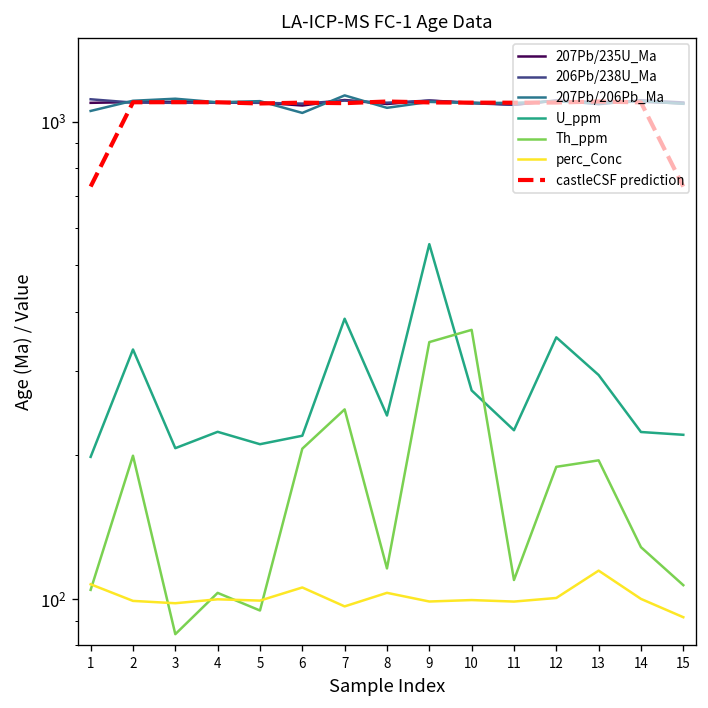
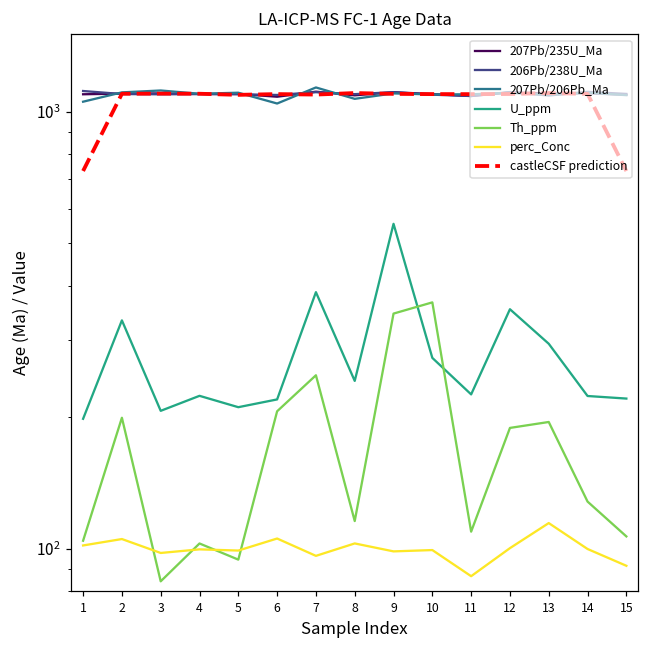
  {
    "207Pb/235U_Ma": {
      "1": 1100
    },
    "Th_ppm": {
      "1": 105,
      "2": 200,
      "3": 84,
      "4": 103,
      "5": 95,
      "6": 210,
      "7": 250,
      "8": 116,
      "9": 350,
      "10": 370,
      "11": 110,
      "12": 190,
      "13": 200,
      "14": 128,
      "15": 107
    },
    "perc_Conc": {
-     "1": 107,
-     "2": 99,
+     "1": 102,
+     "2": 105,
      "3": 98,
      "4": 100,
      "5": 99,
      "6": 106,
      "7": 97,
      "8": 103,
      "9": 99,
      "10": 99,
-     "11": 99,
+     "11": 87,
      "12": 101,
      "13": 115,
      "14": 100,
      "15": 92
    },
    "castleCSF prediction": {
      "1": 730,
      "15": 730
    }
  }
